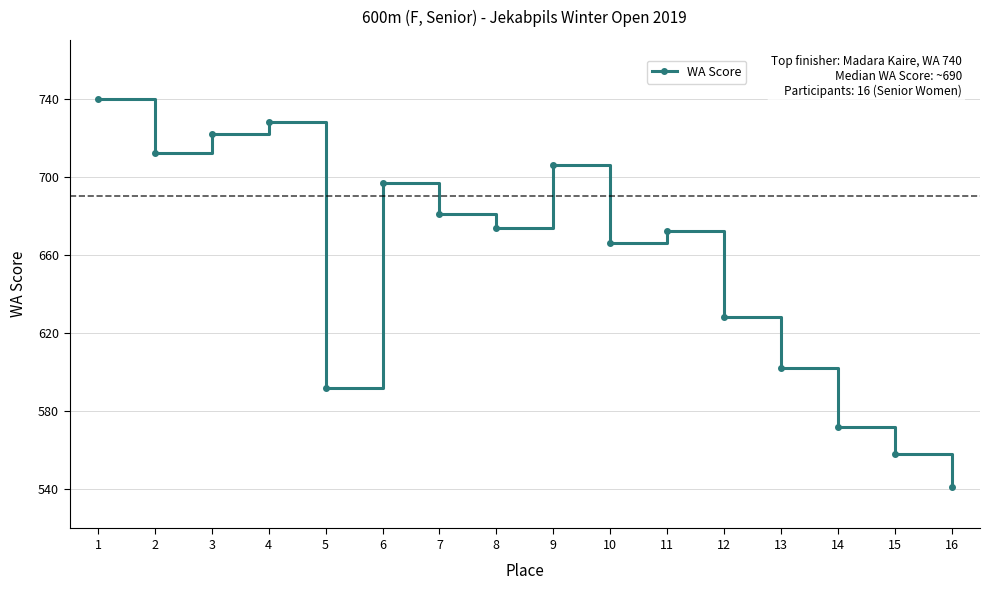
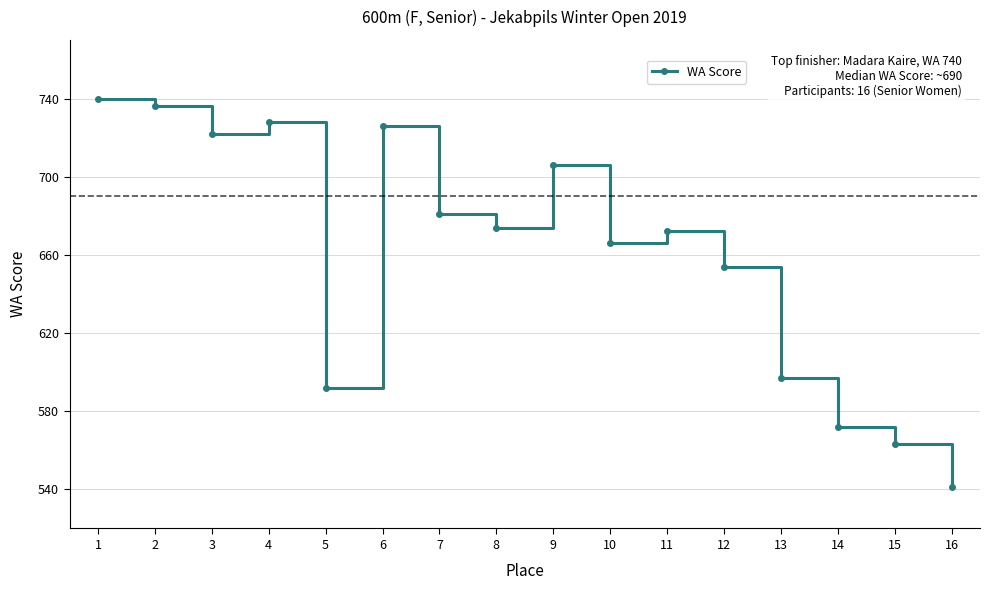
  {
    "1": 740,
-   "2": 712,
+   "2": 736,
    "3": 722,
    "4": 728,
    "5": 592,
-   "6": 697,
+   "6": 726,
    "7": 681,
    "8": 674,
    "9": 706,
    "10": 666,
    "11": 672,
-   "12": 628,
-   "13": 602,
+   "12": 654,
+   "13": 597,
    "14": 572,
-   "15": 558,
+   "15": 563,
    "16": 541
  }
